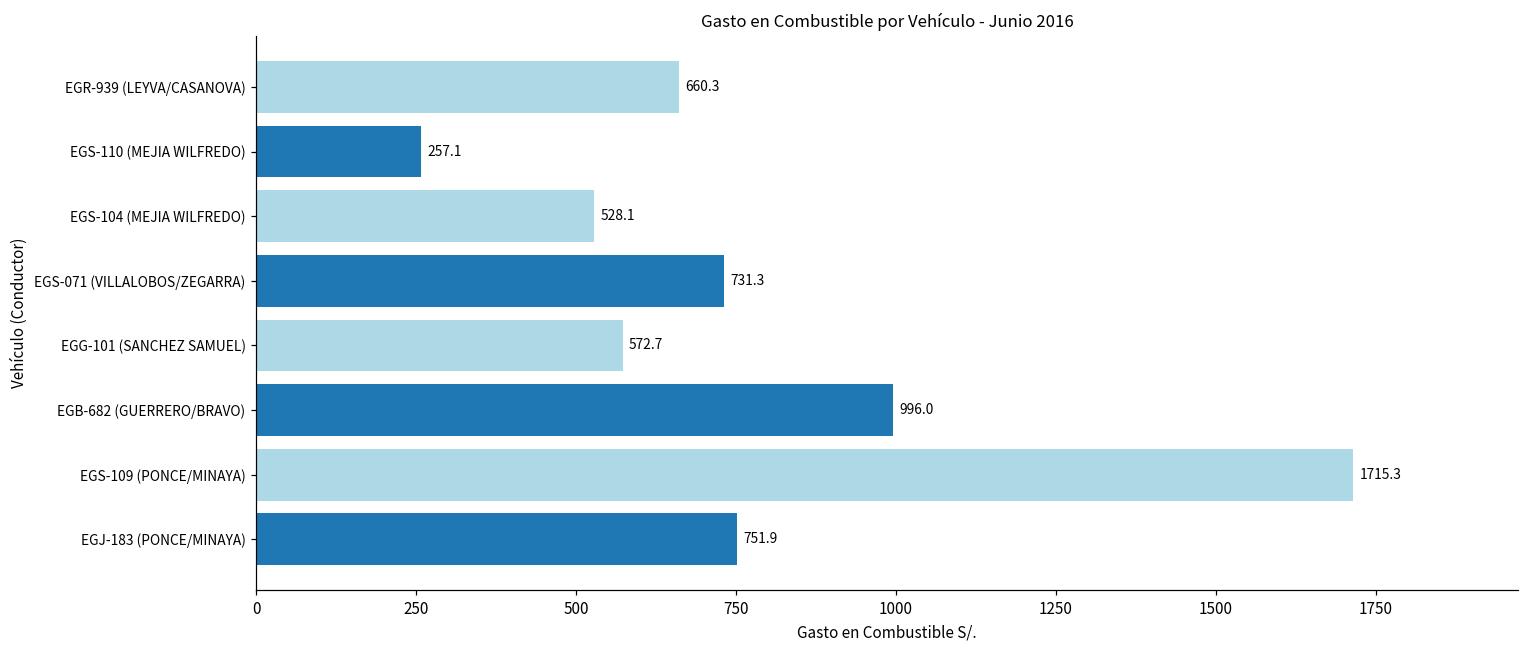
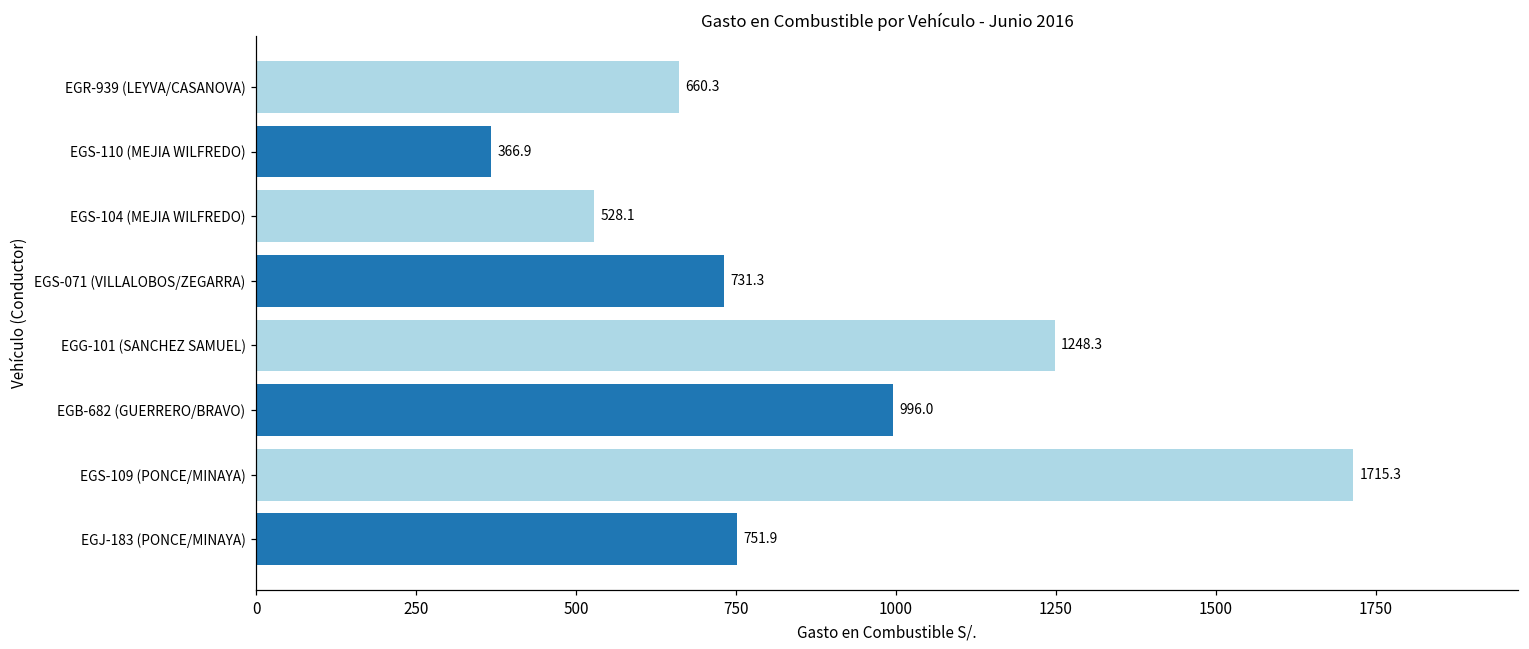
  {
    "EGR-939 (LEYVA/CASANOVA)": 660.3,
-   "EGS-110 (MEJIA WILFREDO)": 257.1,
+   "EGS-110 (MEJIA WILFREDO)": 366.9,
    "EGS-104 (MEJIA WILFREDO)": 528.1,
    "EGS-071 (VILLALOBOS/ZEGARRA)": 731.3,
-   "EGG-101 (SANCHEZ SAMUEL)": 572.7,
+   "EGG-101 (SANCHEZ SAMUEL)": 1248.3,
    "EGB-682 (GUERRERO/BRAVO)": 996.0,
    "EGS-109 (PONCE/MINAYA)": 1715.3,
    "EGJ-183 (PONCE/MINAYA)": 751.9
  }
